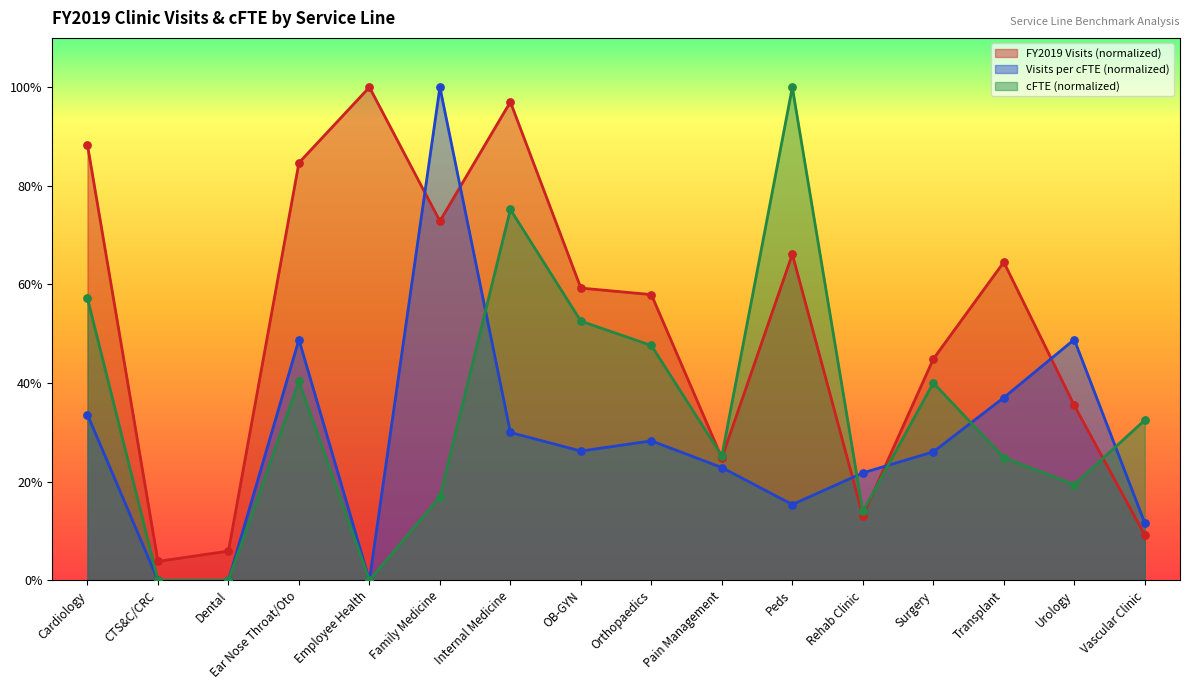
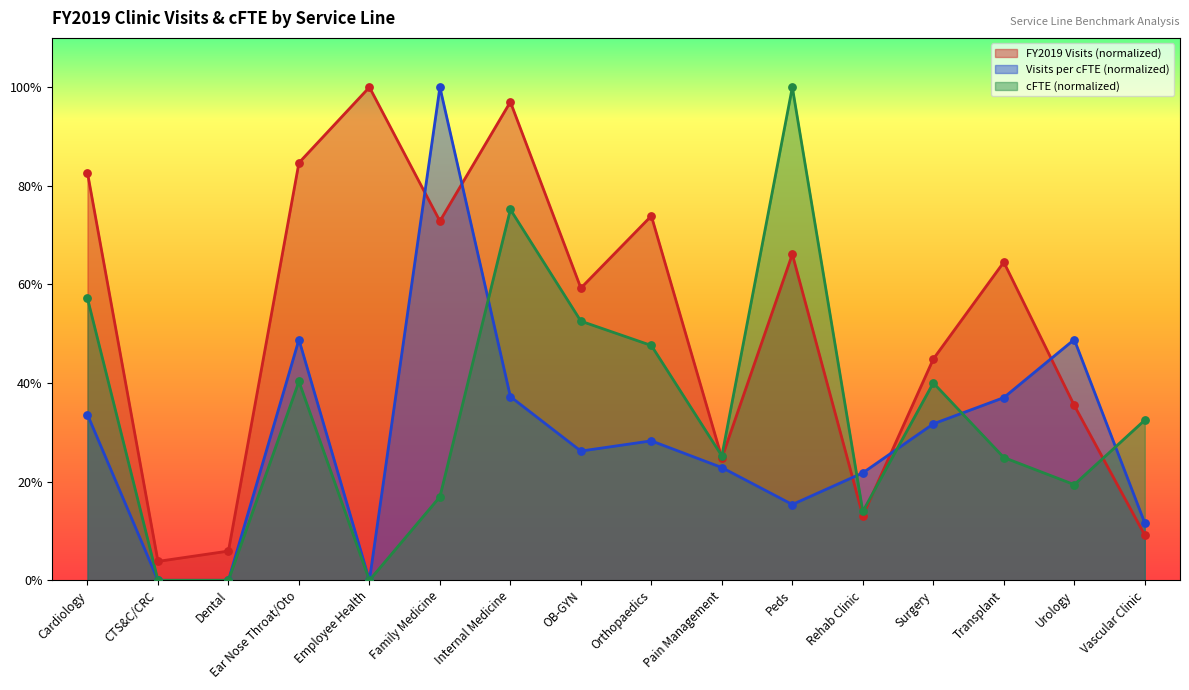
  {
    "FY2019 Visits (normalized)": {
-     "Cardiology": "88%",
+     "Cardiology": "83%",
      "CTS&C/CRC": "4%",
      "Dental": "6%",
      "Ear Nose Throat/Oto": "85%",
      "Employee Health": "100%",
      "Family Medicine": "73%",
      "Internal Medicine": "97%",
      "OB-GYN": "59%",
-     "Orthopaedics": "58%",
+     "Orthopaedics": "74%",
      "Peds": "66%",
      "Rehab Clinic": "13%",
      "Surgery": "45%",
      "Transplant": "65%",
      "Urology": "35%",
      "Vascular Clinic": "9%"
    },
    "Visits per cFTE (normalized)": {
      "Cardiology": "34%",
      "Ear Nose Throat/Oto": "49%",
      "Family Medicine": "100%",
-     "Internal Medicine": "30%",
+     "Internal Medicine": "37%",
      "OB-GYN": "26%",
      "Orthopaedics": "28%",
      "Pain Management": "23%",
      "Peds": "15%",
      "Rehab Clinic": "22%",
-     "Surgery": "26%",
+     "Surgery": "32%",
      "Transplant": "37%",
      "Urology": "49%",
      "Vascular Clinic": "12%"
    },
    "cFTE (normalized)": {
      "Cardiology": "57%",
      "Ear Nose Throat/Oto": "40%",
      "Family Medicine": "17%",
      "Internal Medicine": "75%",
      "OB-GYN": "53%",
      "Orthopaedics": "48%",
      "Peds": "100%",
      "Rehab Clinic": "14%",
      "Surgery": "40%",
      "Transplant": "25%",
      "Urology": "19%",
      "Vascular Clinic": "32%"
    }
  }
